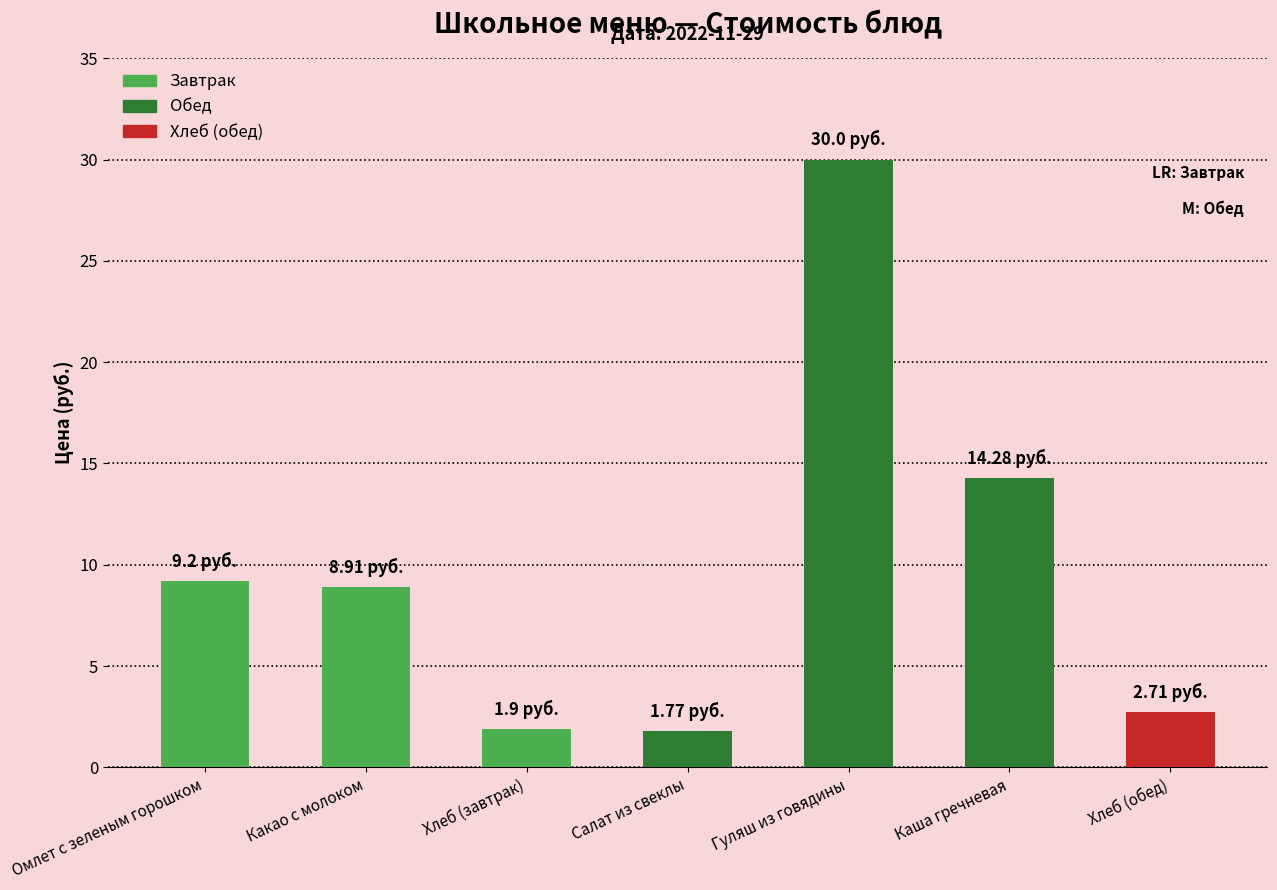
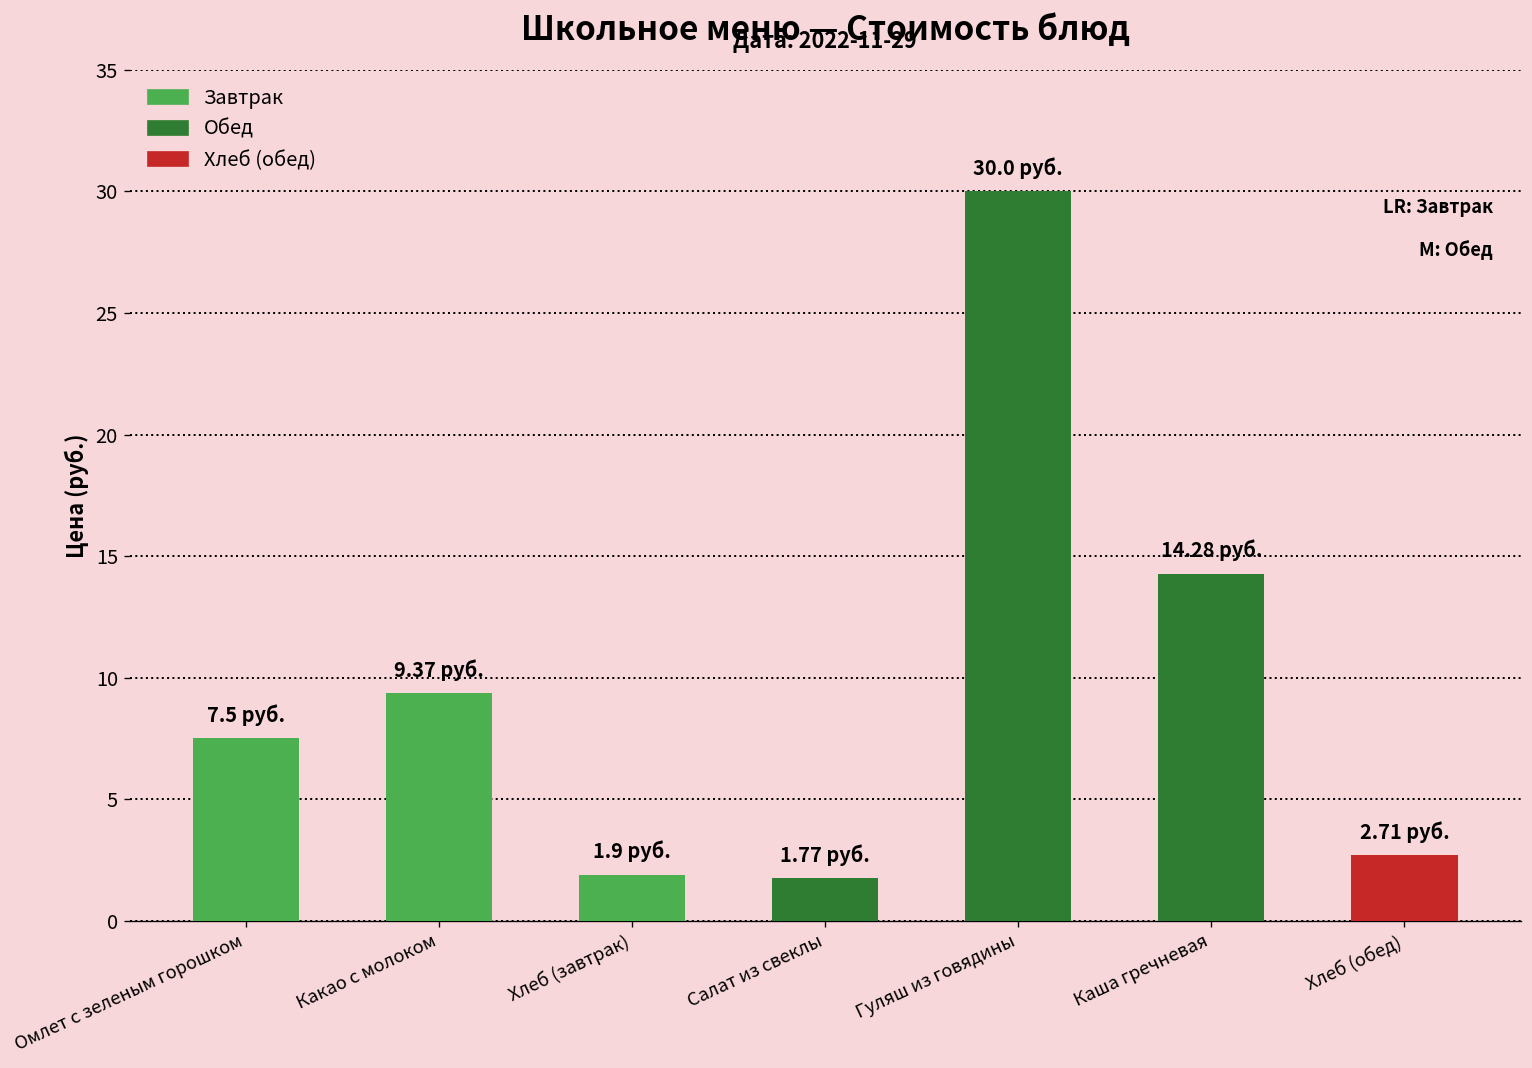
  {
-   "Омлет с зеленым горошком": 9.2,
-   "Какао с молоком": 8.91,
+   "Омлет с зеленым горошком": 7.5,
+   "Какао с молоком": 9.37,
    "Хлеб (завтрак)": 1.9,
    "Салат из свеклы": 1.77,
    "Гуляш из говядины": 30.0,
    "Каша гречневая": 14.28,
    "Хлеб (обед)": 2.71
  }
